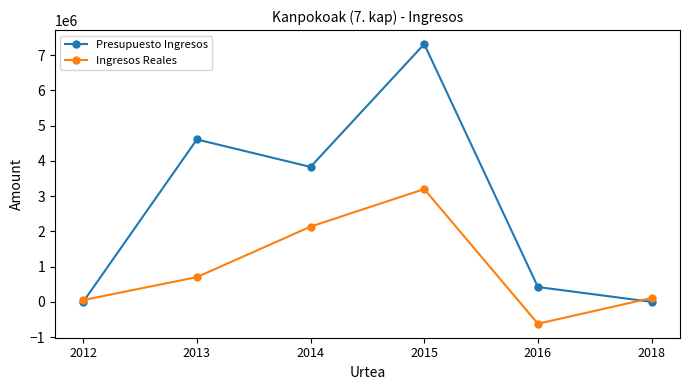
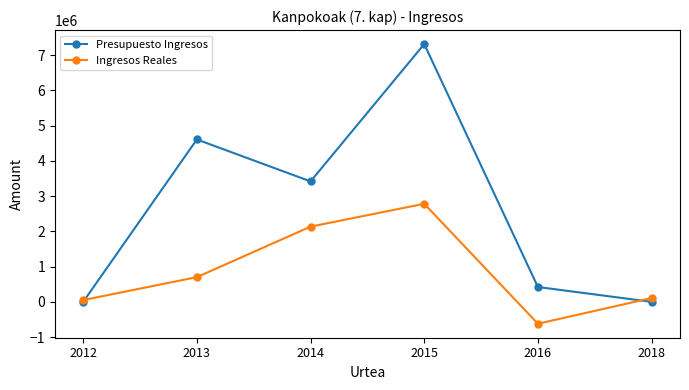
  {
    "Presupuesto Ingresos": {
      "2013": 4600000,
-     "2014": 3800000,
+     "2014": 3400000,
      "2015": 7300000,
      "2016": 400000,
      "2018": 0
    },
    "Ingresos Reales": {
      "2013": 700000,
      "2014": 2100000,
-     "2015": 3200000,
+     "2015": 2800000,
      "2016": -600000,
      "2018": 100000
    }
  }
